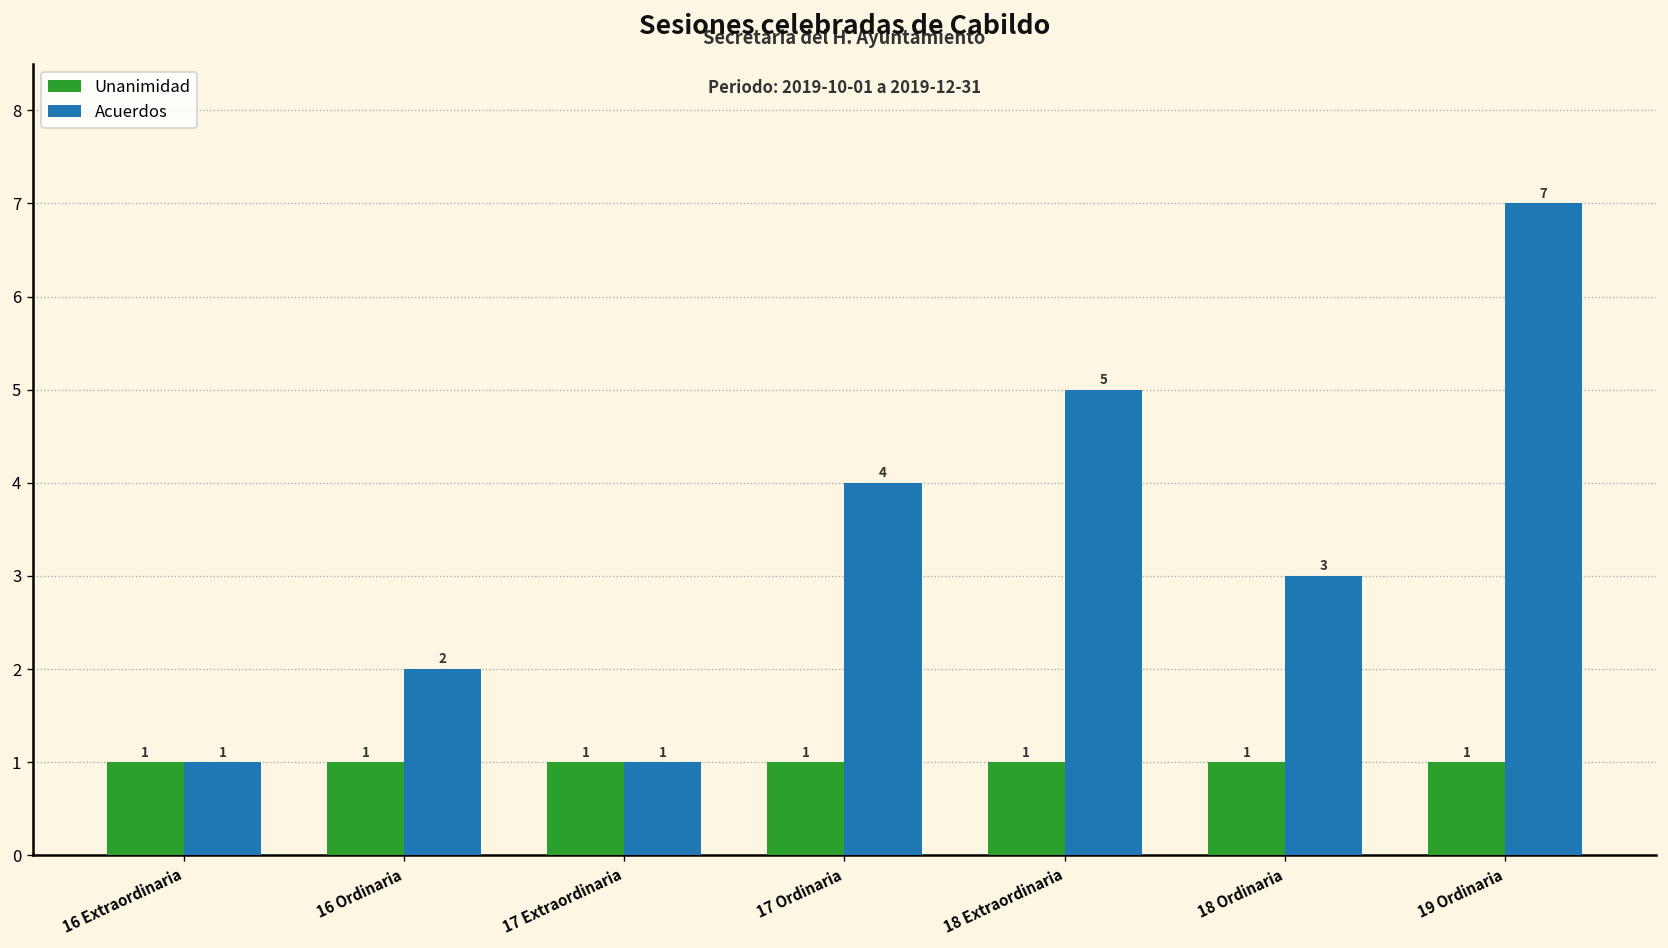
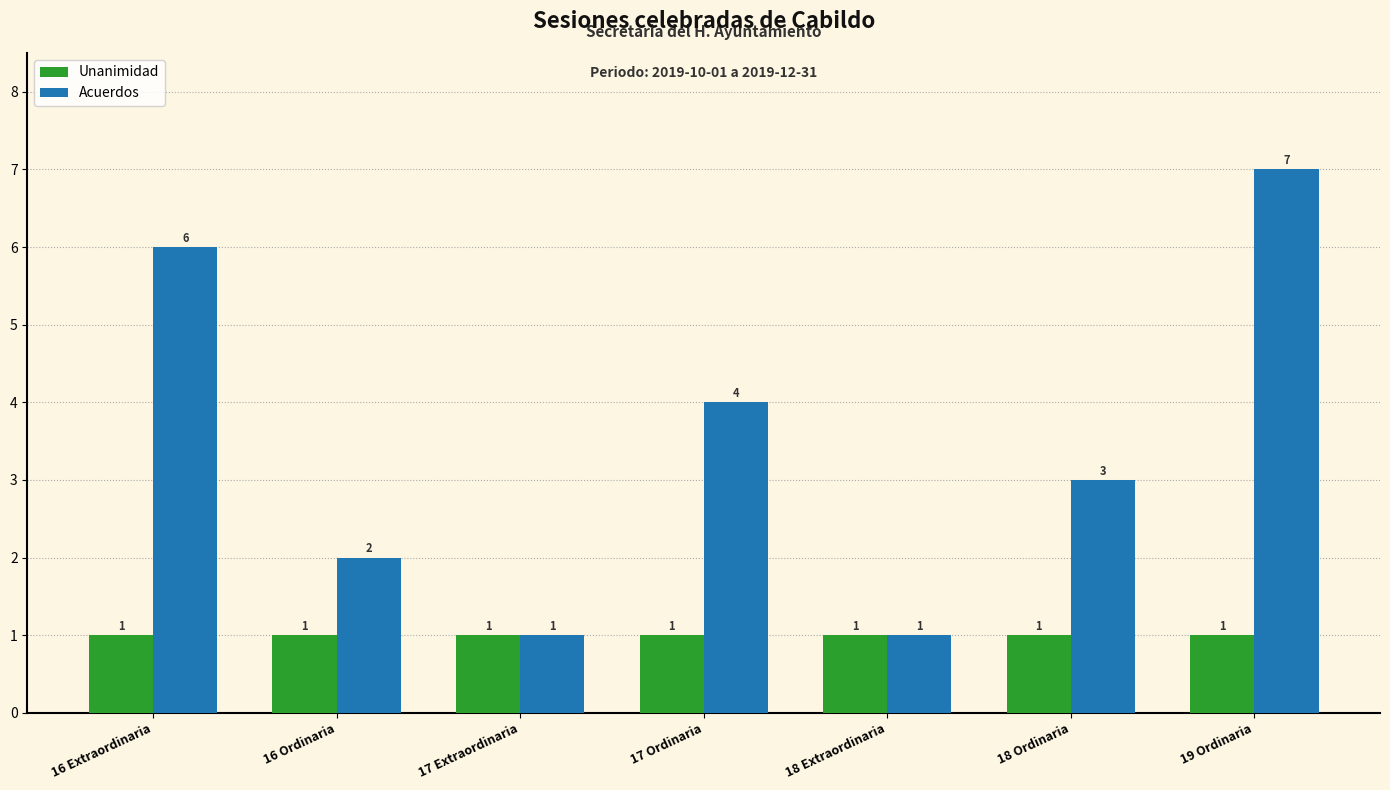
  {
    "Unanimidad": {
      "16 Extraordinaria": 1,
      "16 Ordinaria": 1,
      "17 Extraordinaria": 1,
      "17 Ordinaria": 1,
      "18 Extraordinaria": 1,
      "18 Ordinaria": 1,
      "19 Ordinaria": 1
    },
    "Acuerdos": {
-     "16 Extraordinaria": 1,
+     "16 Extraordinaria": 6,
      "16 Ordinaria": 2,
      "17 Extraordinaria": 1,
      "17 Ordinaria": 4,
-     "18 Extraordinaria": 5,
+     "18 Extraordinaria": 1,
      "18 Ordinaria": 3,
      "19 Ordinaria": 7
    }
  }
